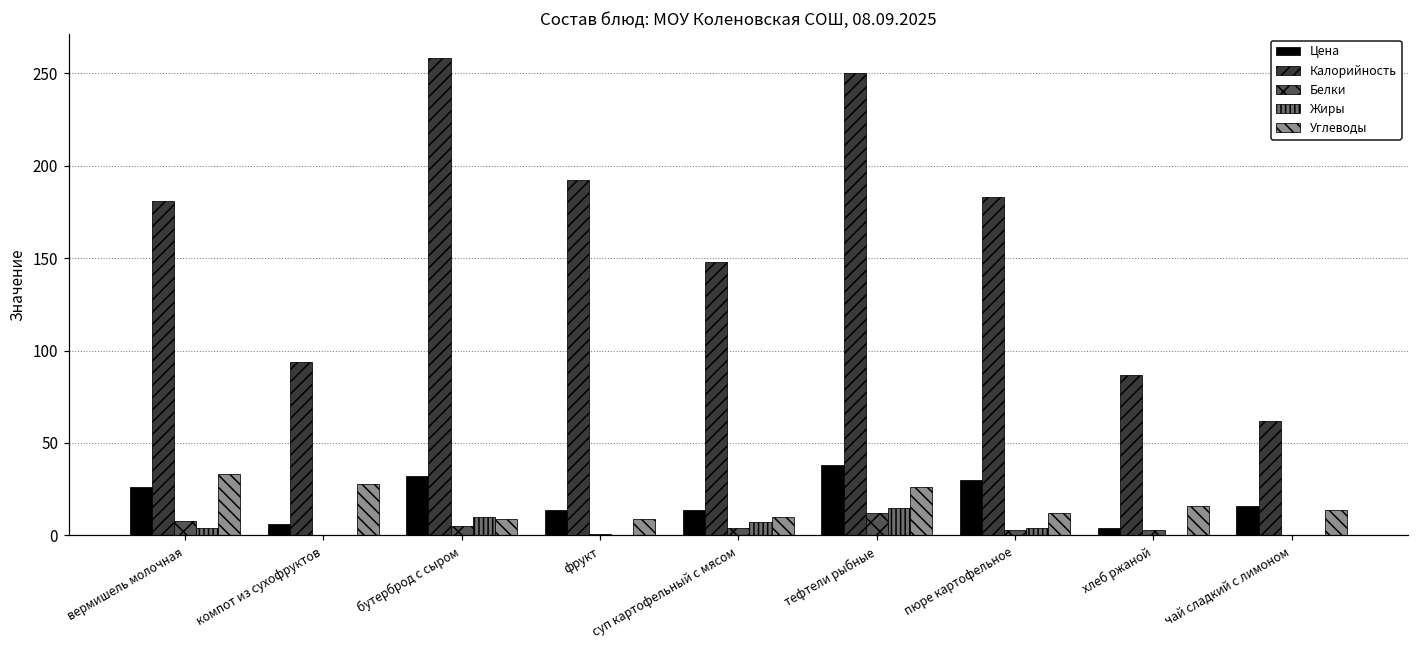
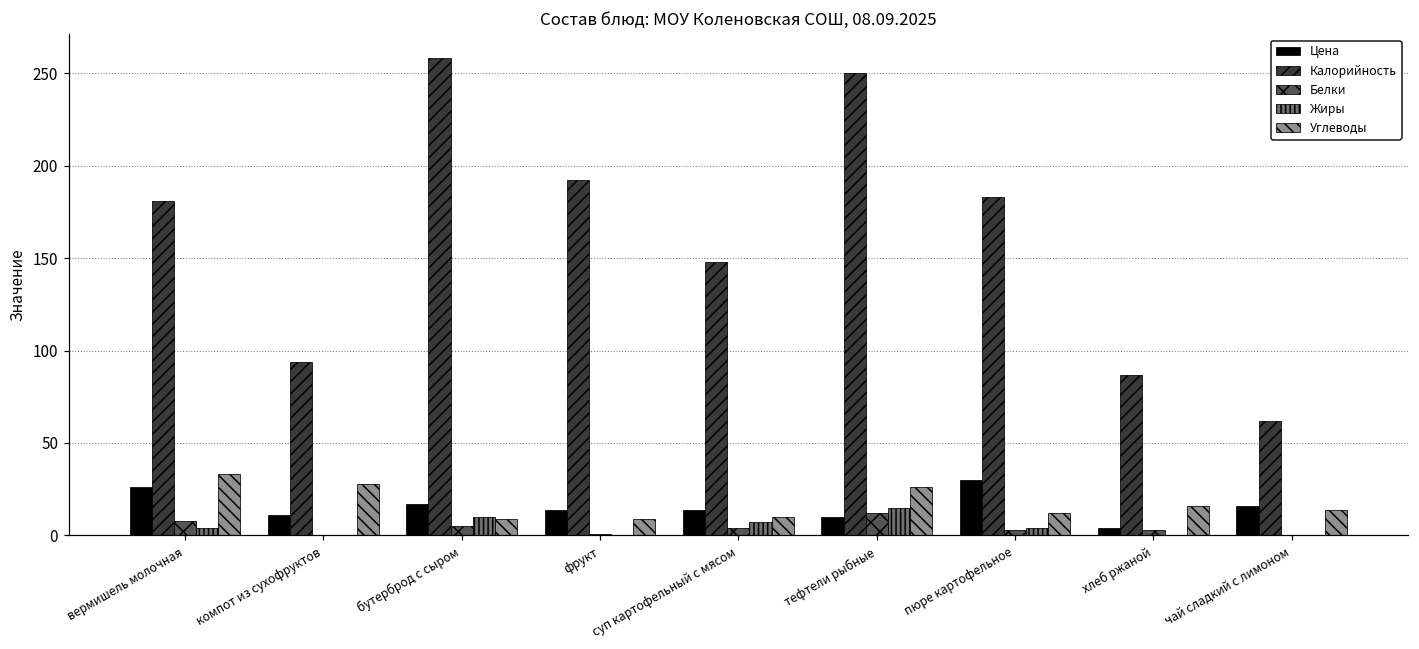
  {
    "Цена": {
      "вермишель молочная": 26,
-     "компот из сухофруктов": 6,
-     "бутерброд с сыром": 32,
+     "компот из сухофруктов": 11,
+     "бутерброд с сыром": 17,
      "фрукт": 14,
      "суп картофельный с мясом": 14,
-     "тефтели рыбные": 38,
+     "тефтели рыбные": 10,
      "пюре картофельное": 30,
      "хлеб ржаной": 4,
      "чай сладкий с лимоном": 16
    }
  }
